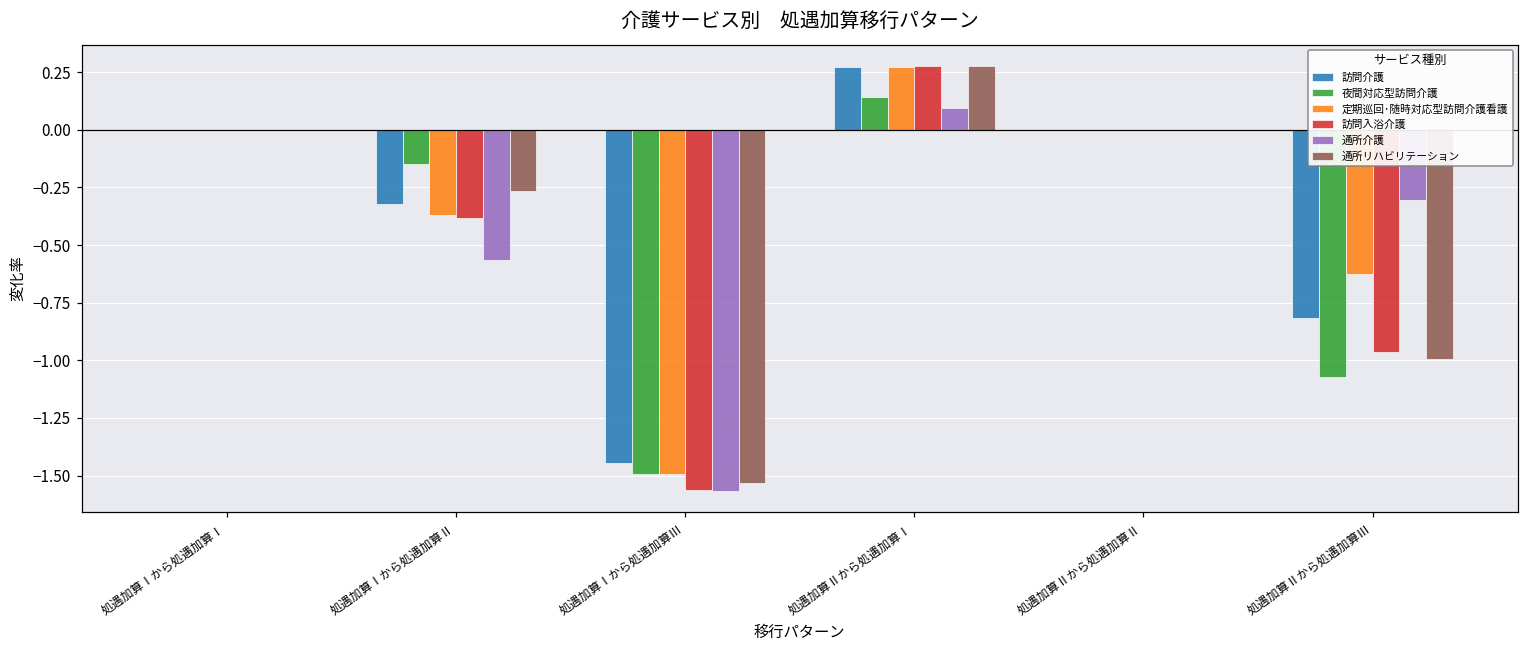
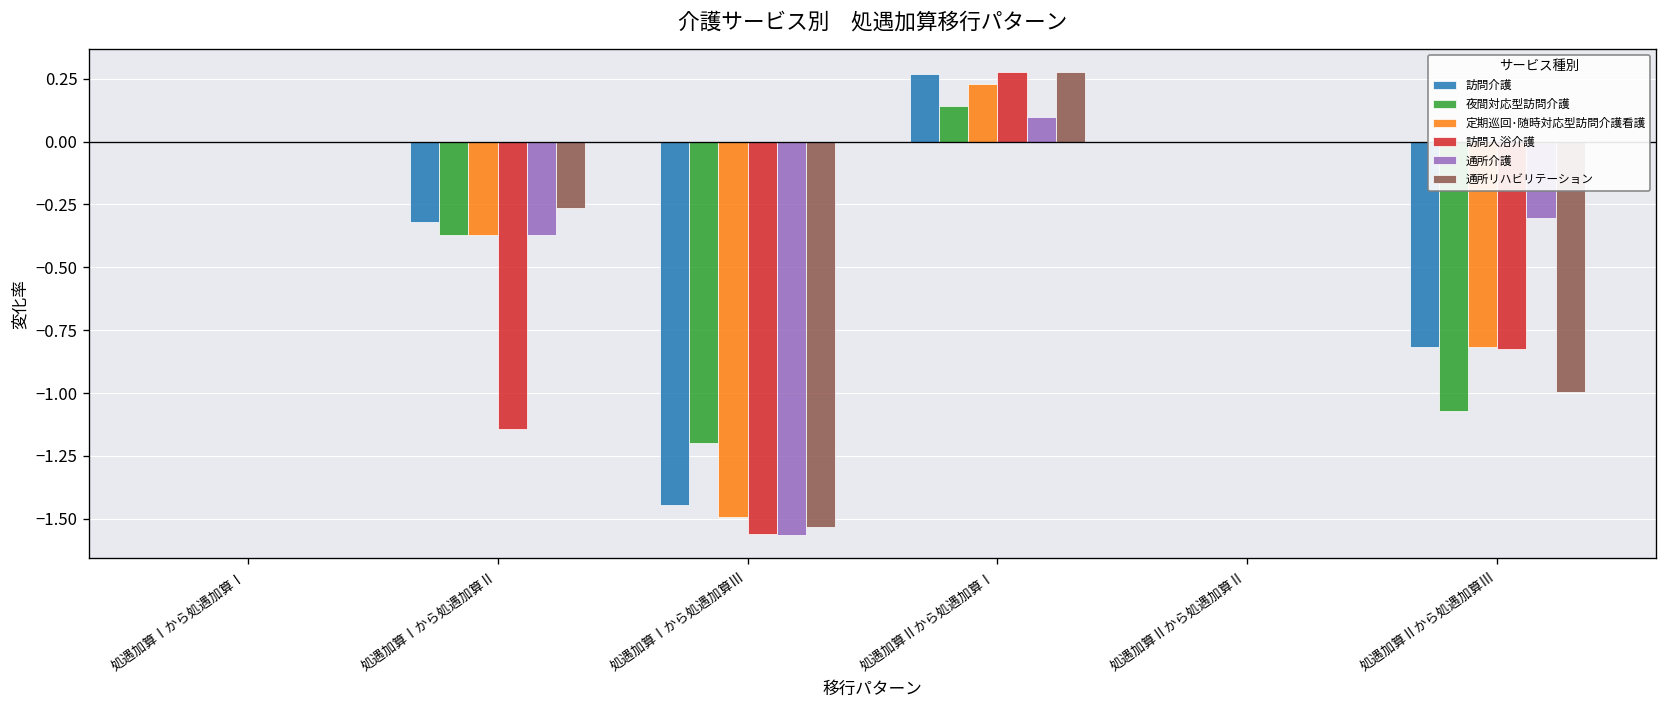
  {
    "訪問介護": {
      "処遇加算Ⅰから処遇加算Ⅰ": 0.00,
      "処遇加算Ⅰから処遇加算Ⅱ": -0.32,
      "処遇加算Ⅰから処遇加算Ⅲ": -1.45,
      "処遇加算Ⅱから処遇加算Ⅰ": 0.27,
      "処遇加算Ⅱから処遇加算Ⅱ": 0.00,
      "処遇加算Ⅱから処遇加算Ⅲ": -0.82
    },
    "夜間対応型訪問介護": {
      "処遇加算Ⅰから処遇加算Ⅰ": 0.00,
-     "処遇加算Ⅰから処遇加算Ⅱ": -0.15,
-     "処遇加算Ⅰから処遇加算Ⅲ": -1.49,
+     "処遇加算Ⅰから処遇加算Ⅱ": -0.37,
+     "処遇加算Ⅰから処遇加算Ⅲ": -1.20,
      "処遇加算Ⅱから処遇加算Ⅰ": 0.14,
      "処遇加算Ⅱから処遇加算Ⅱ": 0.00,
      "処遇加算Ⅱから処遇加算Ⅲ": -1.07
    },
    "定期巡回･随時対応型訪問介護看護": {
      "処遇加算Ⅰから処遇加算Ⅰ": 0.00,
      "処遇加算Ⅰから処遇加算Ⅱ": -0.37,
      "処遇加算Ⅰから処遇加算Ⅲ": -1.49,
-     "処遇加算Ⅱから処遇加算Ⅰ": 0.27,
+     "処遇加算Ⅱから処遇加算Ⅰ": 0.23,
      "処遇加算Ⅱから処遇加算Ⅱ": 0.00,
-     "処遇加算Ⅱから処遇加算Ⅲ": -0.63
+     "処遇加算Ⅱから処遇加算Ⅲ": -0.82
    },
    "訪問入浴介護": {
      "処遇加算Ⅰから処遇加算Ⅰ": 0.00,
-     "処遇加算Ⅰから処遇加算Ⅱ": -0.38,
+     "処遇加算Ⅰから処遇加算Ⅱ": -1.14,
      "処遇加算Ⅰから処遇加算Ⅲ": -1.56,
      "処遇加算Ⅱから処遇加算Ⅰ": 0.28,
      "処遇加算Ⅱから処遇加算Ⅱ": 0.00,
-     "処遇加算Ⅱから処遇加算Ⅲ": -0.96
+     "処遇加算Ⅱから処遇加算Ⅲ": -0.83
    },
    "通所介護": {
      "処遇加算Ⅰから処遇加算Ⅰ": 0.00,
-     "処遇加算Ⅰから処遇加算Ⅱ": -0.56,
+     "処遇加算Ⅰから処遇加算Ⅱ": -0.37,
      "処遇加算Ⅰから処遇加算Ⅲ": -1.57,
      "処遇加算Ⅱから処遇加算Ⅰ": 0.10,
      "処遇加算Ⅱから処遇加算Ⅱ": 0.00,
      "処遇加算Ⅱから処遇加算Ⅲ": -0.30
    },
    "通所リハビリテーション": {
      "処遇加算Ⅰから処遇加算Ⅰ": 0.00,
      "処遇加算Ⅰから処遇加算Ⅱ": -0.26,
      "処遇加算Ⅰから処遇加算Ⅲ": -1.53,
      "処遇加算Ⅱから処遇加算Ⅰ": 0.28,
      "処遇加算Ⅱから処遇加算Ⅱ": 0.00,
      "処遇加算Ⅱから処遇加算Ⅲ": -0.99
    }
  }
